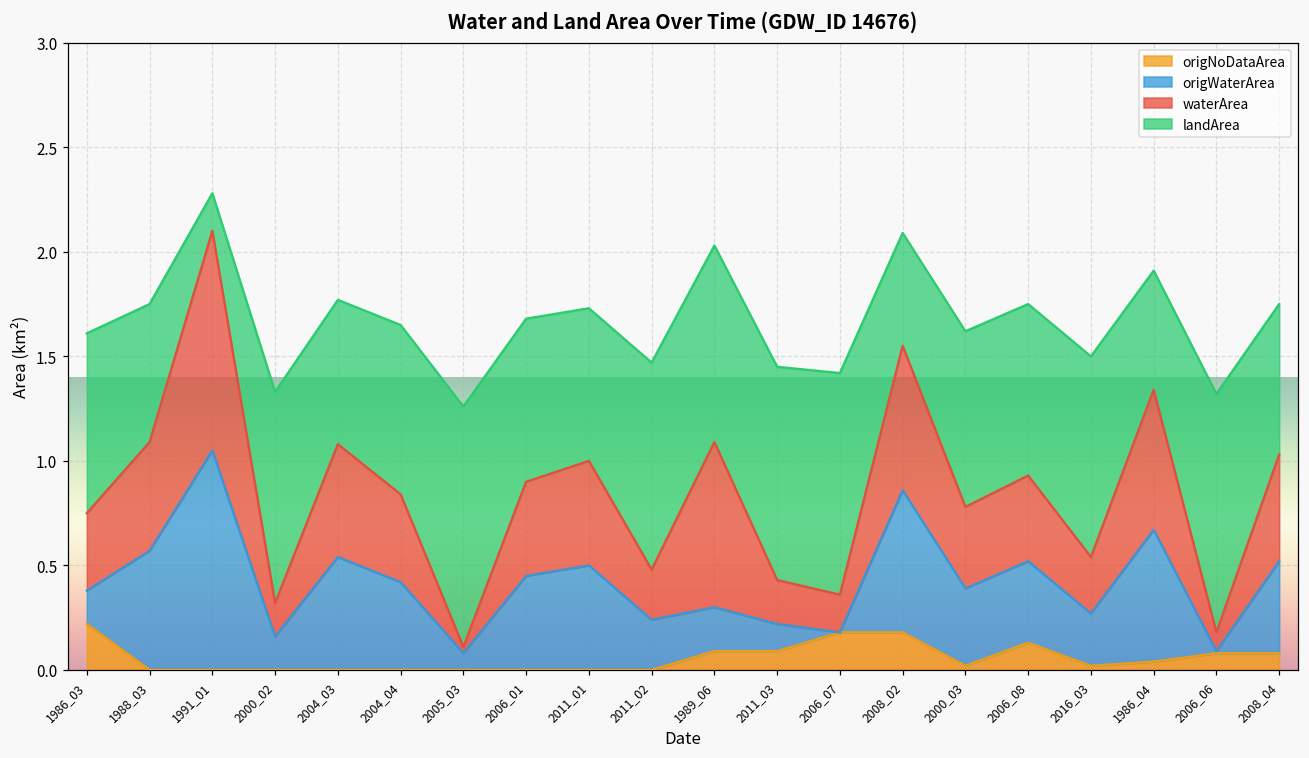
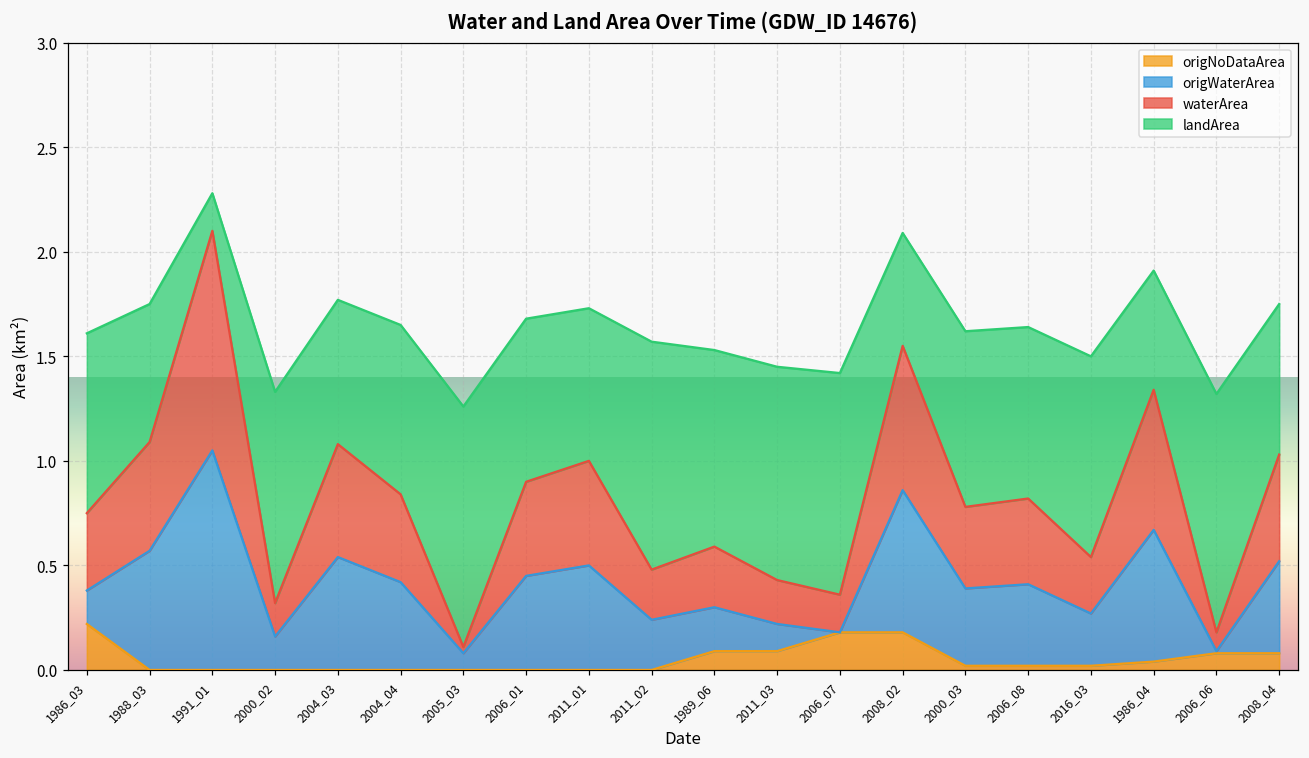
  {
    "origNoDataArea": {
      "1986_03": 0.22,
      "1988_03": 0.00,
      "1991_01": 0.00,
      "2000_02": 0.00,
      "2004_03": 0.00,
      "2004_04": 0.00,
      "2005_03": 0.00,
      "2006_01": 0.00,
      "2011_01": 0.00,
      "2011_02": 0.00,
      "1989_06": 0.09,
      "2011_03": 0.09,
      "2008_02": 0.18,
      "2000_03": 0.02,
-     "2006_08": 0.13,
+     "2006_08": 0.02,
      "2016_03": 0.02,
      "1986_04": 0.04,
      "2008_04": 0.08
    },
    "origWaterArea": {
      "1986_03": 0.16,
      "1988_03": 0.57,
      "1991_01": 1.05,
      "2000_02": 0.16,
      "2004_03": 0.54,
      "2004_04": 0.42,
      "2005_03": 0.08,
      "2006_01": 0.45,
      "2011_01": 0.50,
      "2011_02": 0.24,
      "1989_06": 0.21,
      "2011_03": 0.13,
      "2008_02": 0.68,
      "2000_03": 0.37,
      "2006_08": 0.39,
      "2016_03": 0.25,
      "1986_04": 0.63,
      "2008_04": 0.44
    },
    "waterArea": {
      "1986_03": 0.37,
      "1988_03": 0.52,
      "1991_01": 1.05,
      "2000_02": 0.16,
      "2004_03": 0.54,
      "2004_04": 0.42,
      "2005_03": 0.03,
      "2006_01": 0.45,
      "2011_01": 0.50,
      "2011_02": 0.24,
-     "1989_06": 0.79,
+     "1989_06": 0.29,
      "2011_03": 0.21,
      "2006_07": 0.18,
      "2008_02": 0.69,
      "2000_03": 0.39,
      "2006_08": 0.41,
      "2016_03": 0.27,
      "1986_04": 0.67,
      "2006_06": 0.09,
      "2008_04": 0.51
    },
    "landArea": {
      "1986_03": 0.86,
      "1988_03": 0.66,
      "1991_01": 0.18,
      "2000_02": 1.01,
      "2004_03": 0.69,
      "2004_04": 0.81,
      "2005_03": 1.15,
      "2006_01": 0.78,
      "2011_01": 0.73,
-     "2011_02": 0.99,
+     "2011_02": 1.09,
      "1989_06": 0.94,
      "2011_03": 1.02,
      "2006_07": 1.06,
      "2008_02": 0.54,
      "2000_03": 0.84,
      "2006_08": 0.82,
      "2016_03": 0.96,
      "1986_04": 0.57,
      "2006_06": 1.14,
      "2008_04": 0.72
    }
  }
